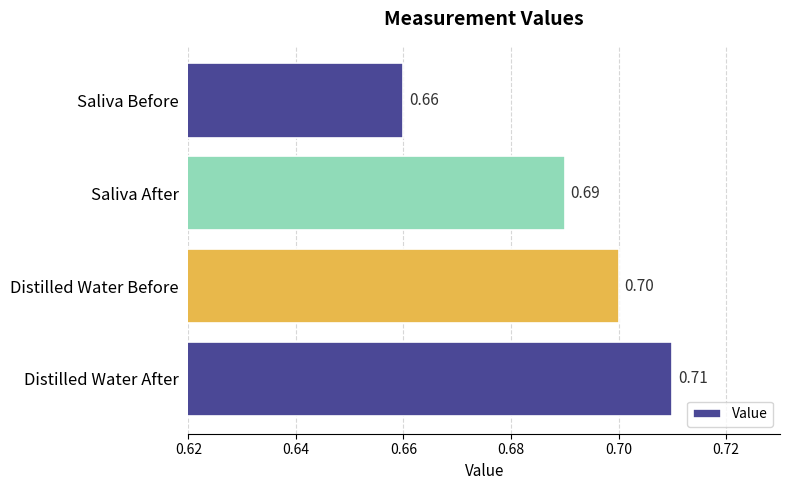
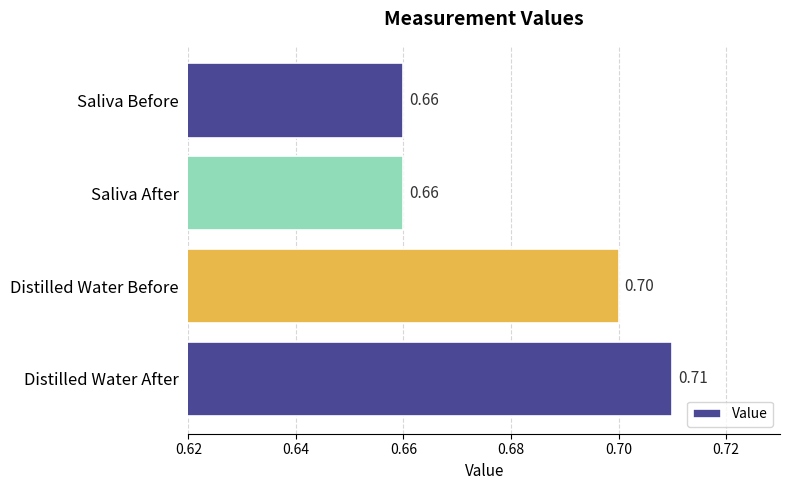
  {
    "Saliva Before": 0.66,
-   "Saliva After": 0.69,
+   "Saliva After": 0.66,
    "Distilled Water Before": 0.70,
    "Distilled Water After": 0.71
  }
